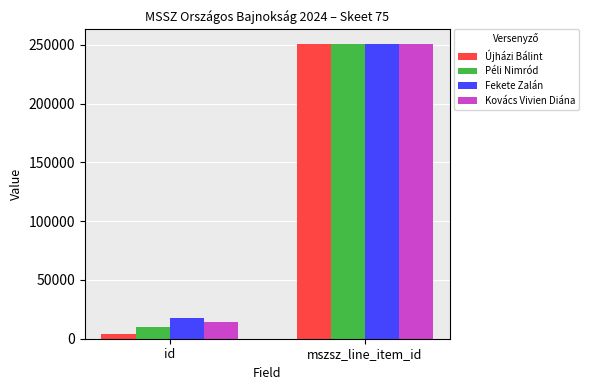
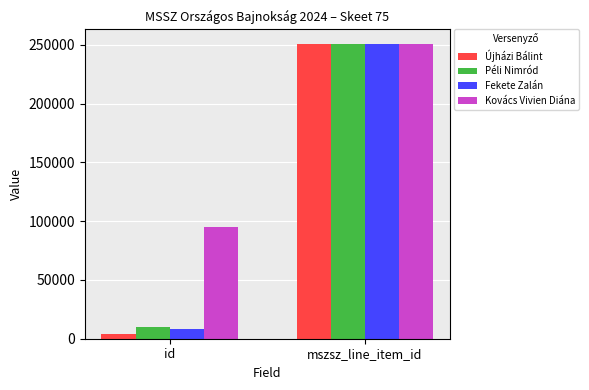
  {
    "Újházi Bálint": {
      "id": 4000,
      "mszsz_line_item_id": 251000
    },
    "Péli Nimród": {
      "id": 10000,
      "mszsz_line_item_id": 251000
    },
    "Fekete Zalán": {
-     "id": 18000,
+     "id": 8000,
      "mszsz_line_item_id": 251000
    },
    "Kovács Vivien Diána": {
-     "id": 14000,
+     "id": 95000,
      "mszsz_line_item_id": 251000
    }
  }
